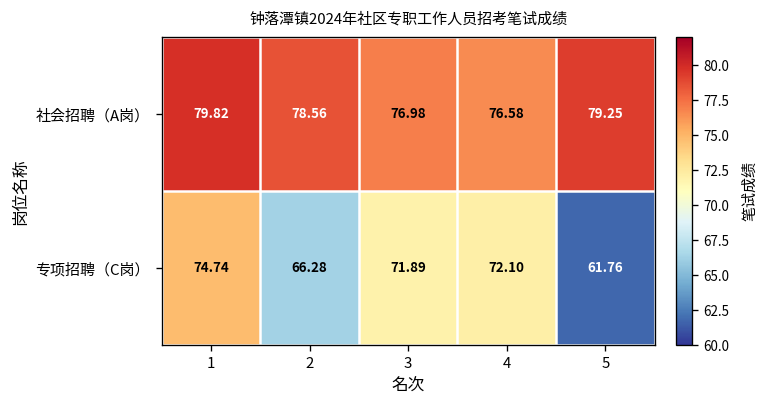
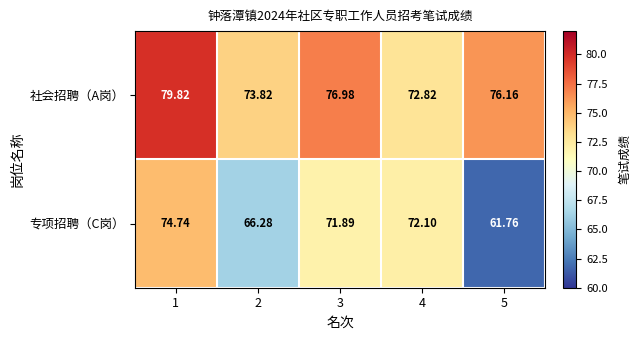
  {
    "社会招聘（A岗）": {
      "1": 79.82,
-     "2": 78.56,
+     "2": 73.82,
      "3": 76.98,
-     "4": 76.58,
-     "5": 79.25
+     "4": 72.82,
+     "5": 76.16
    },
    "专项招聘（C岗）": {
      "1": 74.74,
      "2": 66.28,
      "3": 71.89,
      "4": 72.10,
      "5": 61.76
    }
  }
